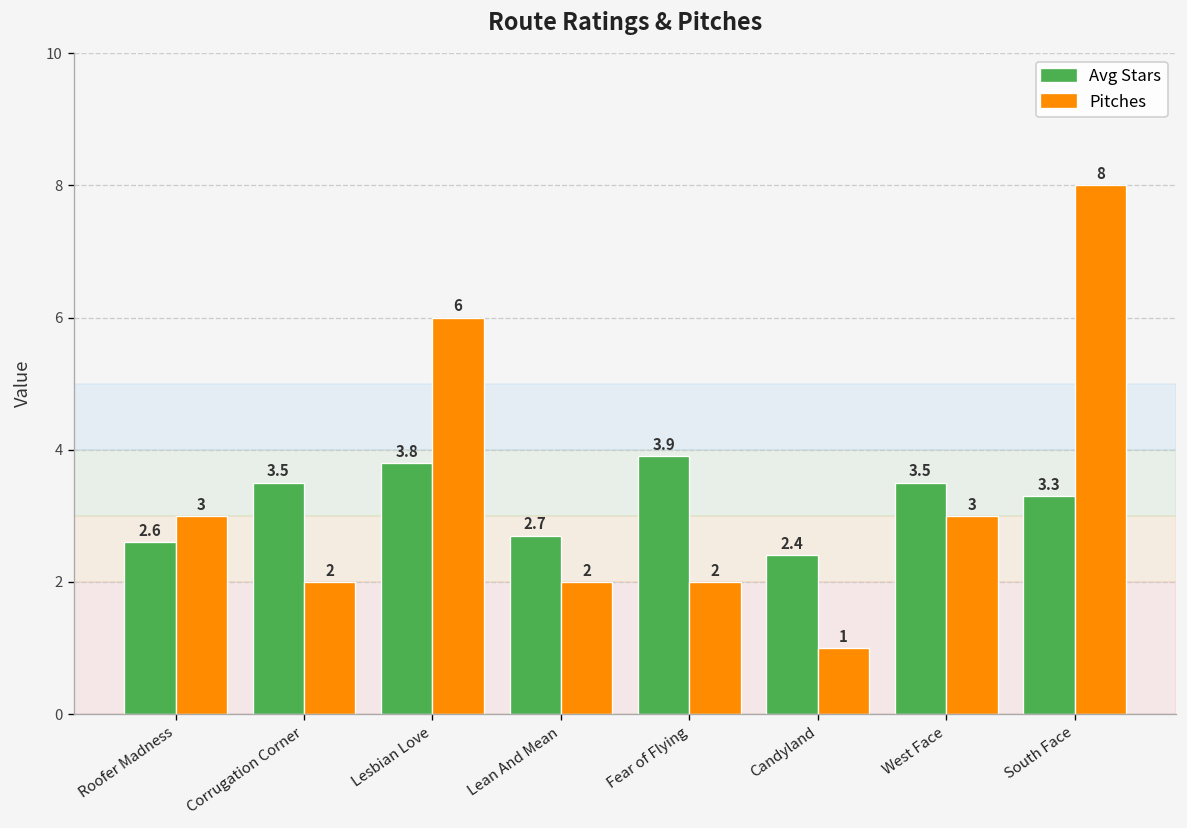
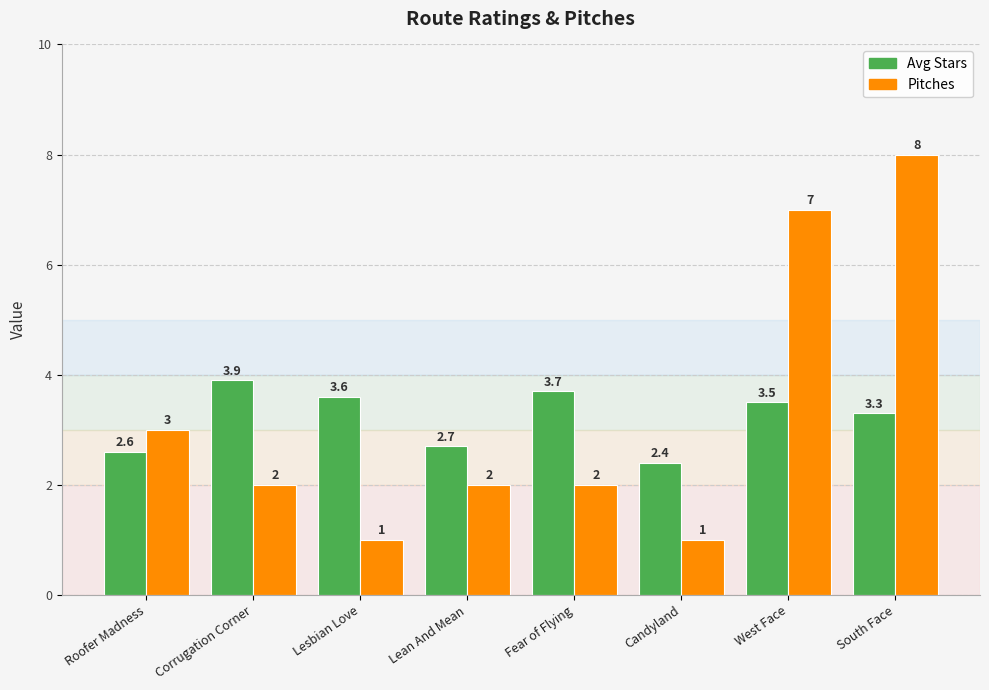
  {
    "Avg Stars": {
      "Roofer Madness": 2.6,
-     "Corrugation Corner": 3.5,
-     "Lesbian Love": 3.8,
+     "Corrugation Corner": 3.9,
+     "Lesbian Love": 3.6,
      "Lean And Mean": 2.7,
-     "Fear of Flying": 3.9,
+     "Fear of Flying": 3.7,
      "Candyland": 2.4,
      "West Face": 3.5,
      "South Face": 3.3
    },
    "Pitches": {
      "Roofer Madness": 3,
      "Corrugation Corner": 2,
-     "Lesbian Love": 6,
+     "Lesbian Love": 1,
      "Lean And Mean": 2,
      "Fear of Flying": 2,
      "Candyland": 1,
-     "West Face": 3,
+     "West Face": 7,
      "South Face": 8
    }
  }
